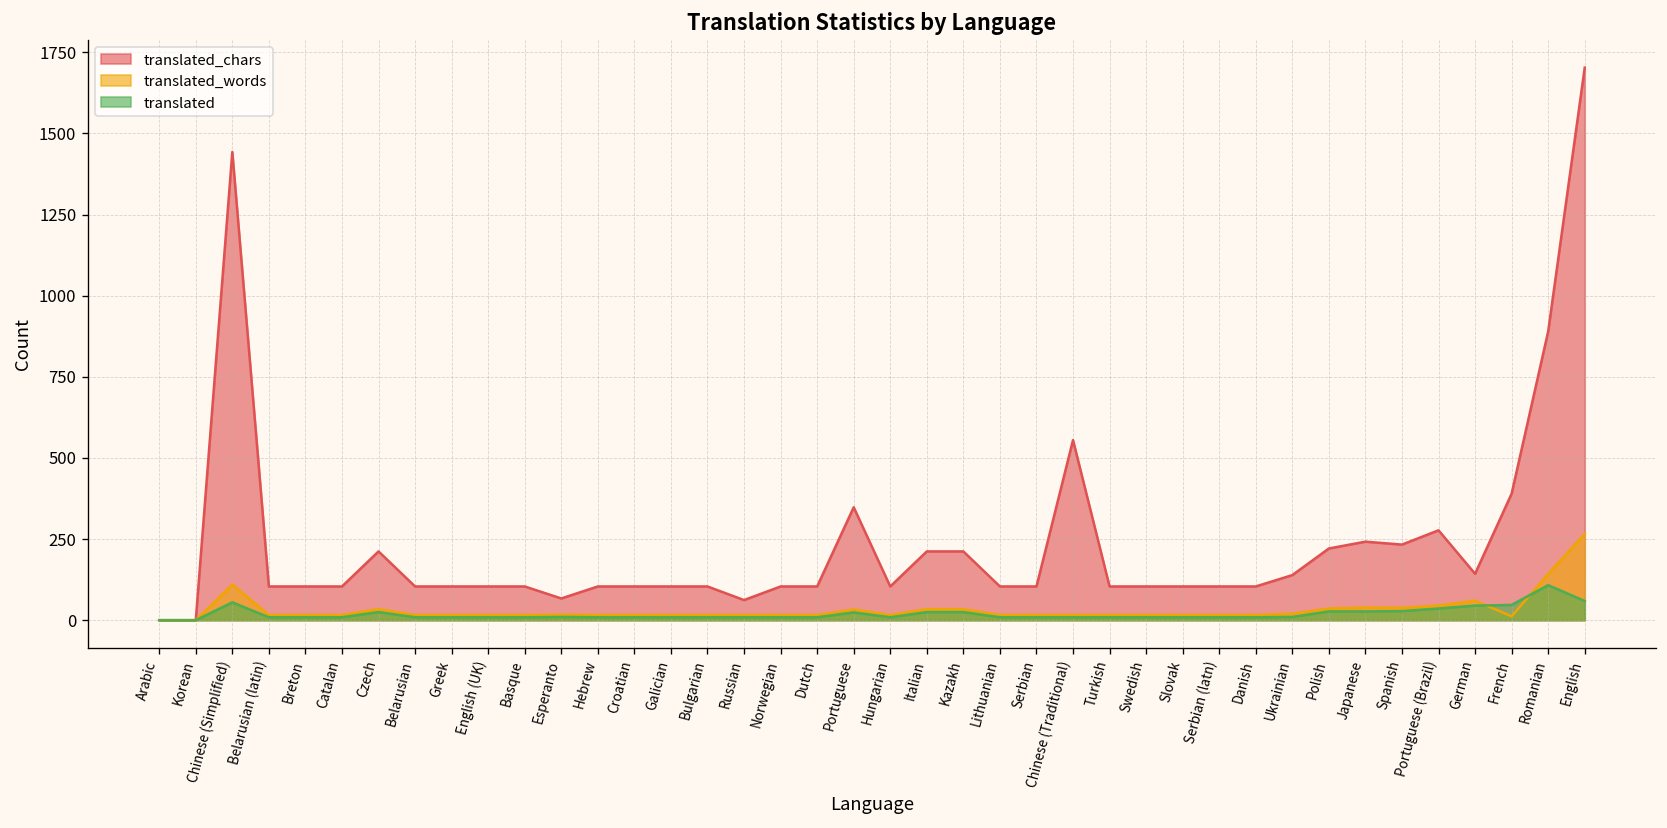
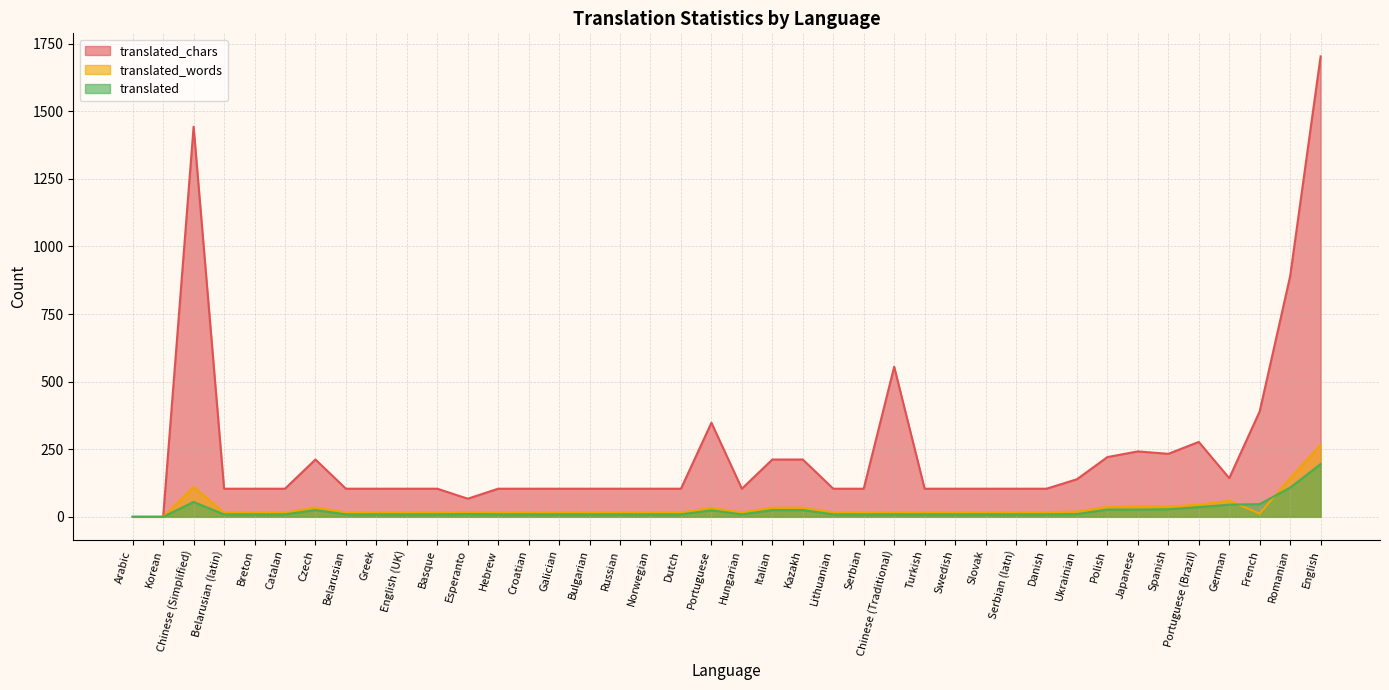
  {
    "translated_chars": {
      "Chinese (Simplified)": 1440,
      "Belarusian (latin)": 100,
      "Breton": 100,
      "Catalan": 100,
      "Czech": 210,
      "Belarusian": 100,
      "Greek": 100,
      "English (UK)": 100,
      "Basque": 100,
      "Esperanto": 70,
      "Hebrew": 100,
      "Croatian": 100,
      "Galician": 100,
      "Bulgarian": 100,
-     "Russian": 60,
+     "Russian": 100,
      "Norwegian": 100,
      "Dutch": 100,
      "Portuguese": 350,
      "Hungarian": 100,
      "Italian": 210,
      "Kazakh": 210,
      "Lithuanian": 100,
      "Serbian": 100,
      "Chinese (Traditional)": 560,
      "Turkish": 100,
      "Swedish": 100,
      "Slovak": 100,
      "Serbian (latn)": 100,
      "Danish": 100,
      "Ukrainian": 140,
      "Polish": 220,
      "Japanese": 240,
      "Spanish": 230,
      "Portuguese (Brazil)": 280,
      "German": 140,
      "French": 390,
      "Romanian": 890,
      "English": 1700
    },
    "translated_words": {
      "Chinese (Simplified)": 110,
      "Ukrainian": 20,
      "Japanese": 40,
      "Spanish": 40,
      "German": 60,
      "French": 10,
      "Romanian": 140,
      "English": 270
    },
    "translated": {
      "Chinese (Simplified)": 60,
      "Ukrainian": 10,
      "Japanese": 30,
      "Spanish": 30,
      "German": 50,
      "French": 50,
      "Romanian": 110,
-     "English": 60
+     "English": 200
    }
  }
